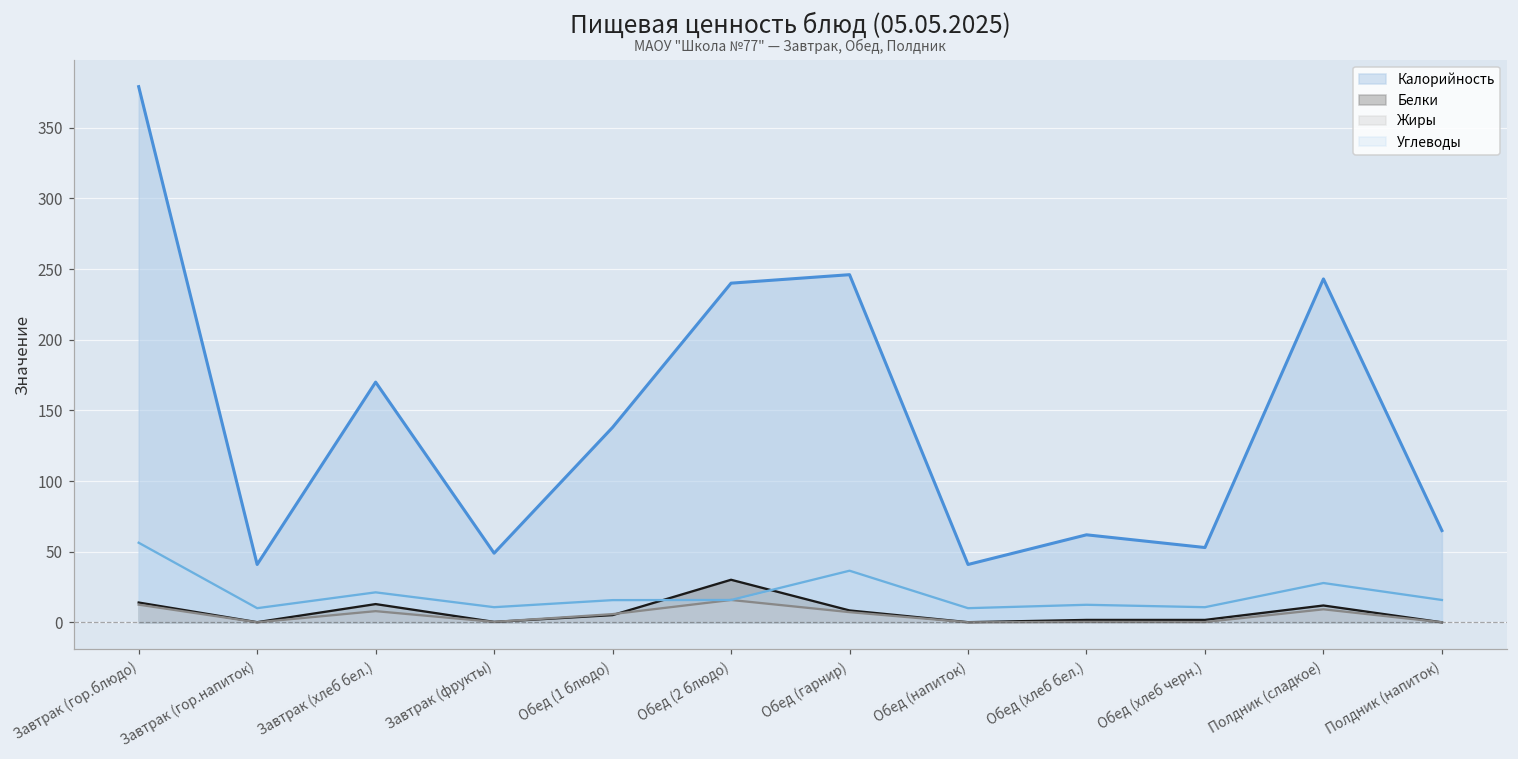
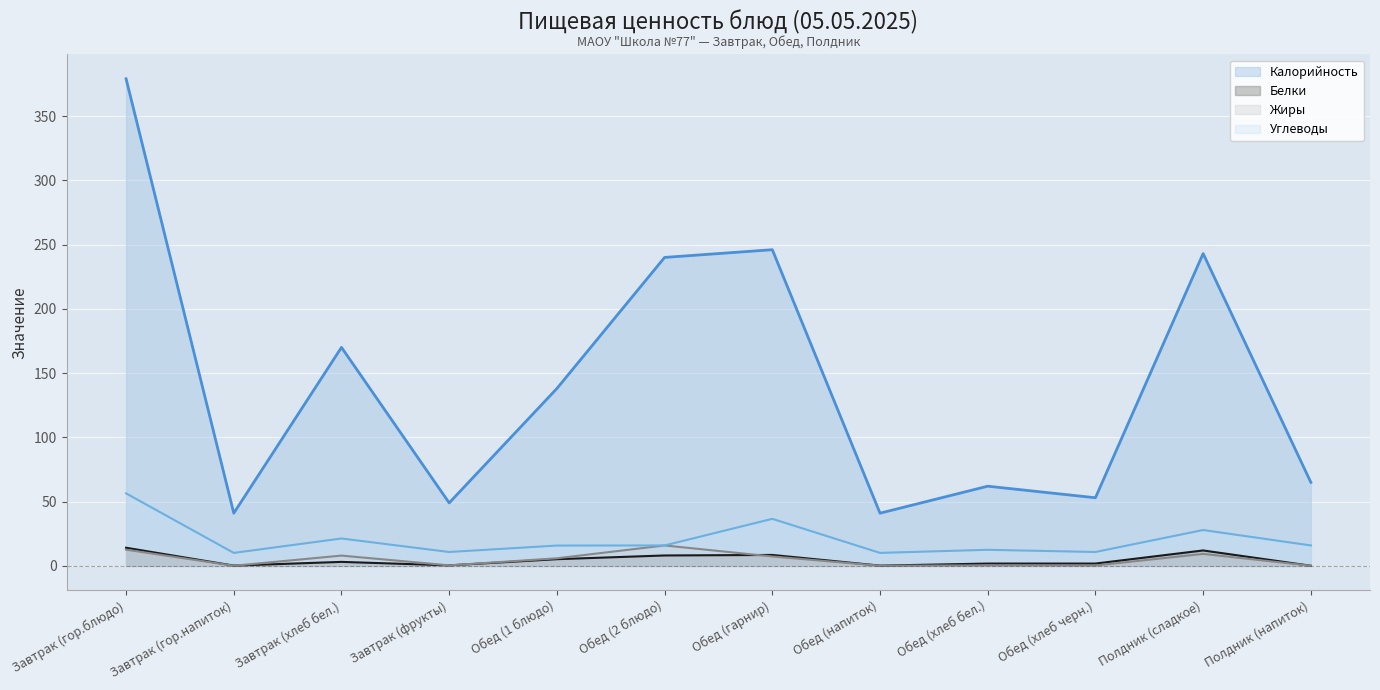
  {
    "Белки": {
-     "Завтрак (хлеб бел.)": 13,
-     "Обед (2 блюдо)": 30,
+     "Завтрак (хлеб бел.)": 3,
+     "Обед (2 блюдо)": 8,
      "Полдник (сладкое)": 12
    }
  }
